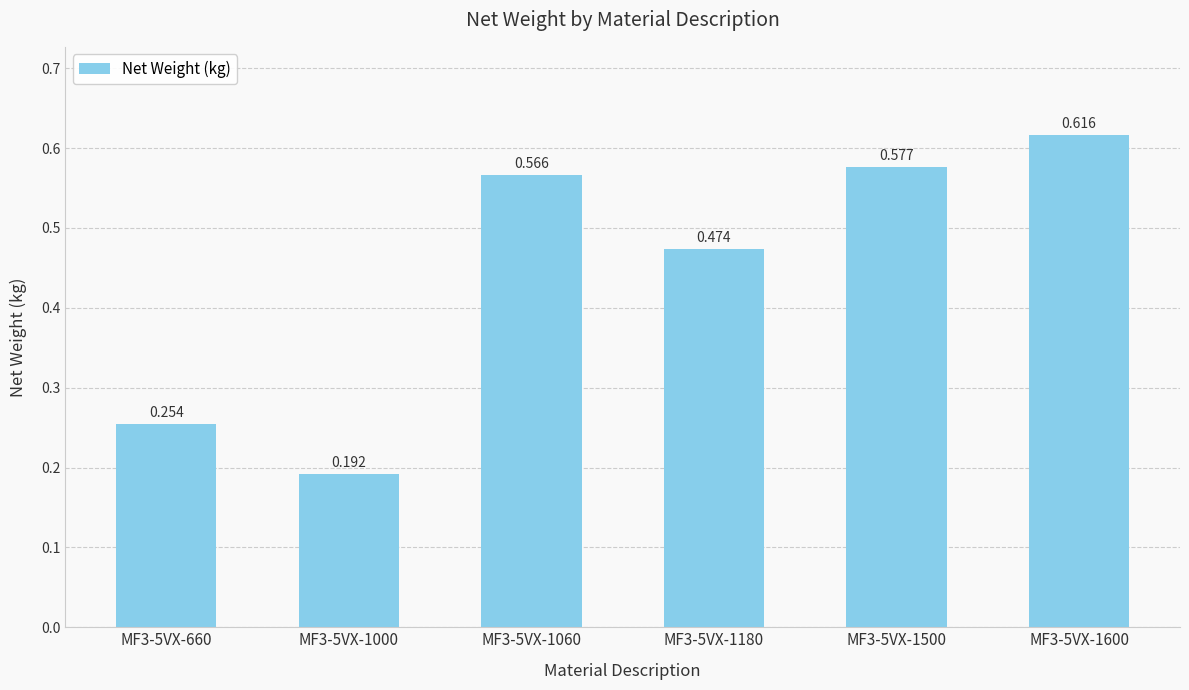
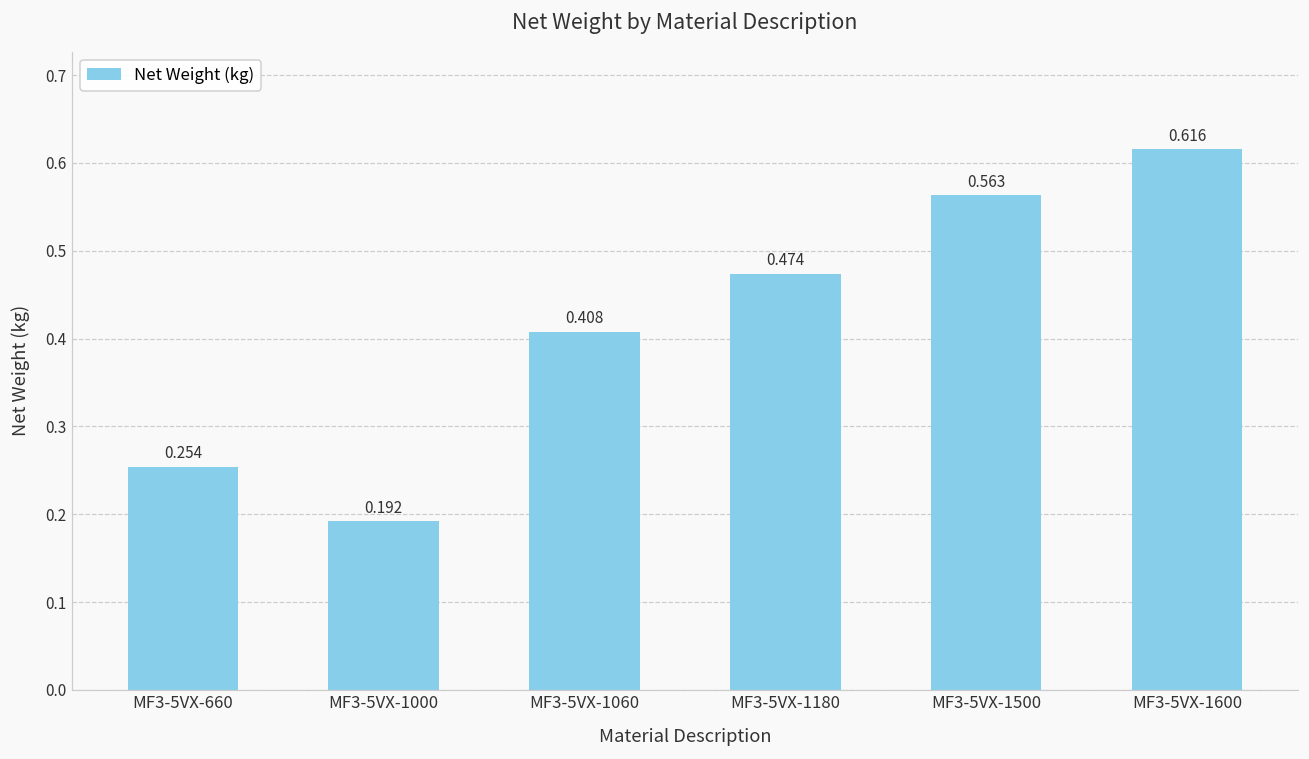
  {
    "MF3-5VX-660": 0.254,
    "MF3-5VX-1000": 0.192,
-   "MF3-5VX-1060": 0.566,
+   "MF3-5VX-1060": 0.408,
    "MF3-5VX-1180": 0.474,
-   "MF3-5VX-1500": 0.577,
+   "MF3-5VX-1500": 0.563,
    "MF3-5VX-1600": 0.616
  }
